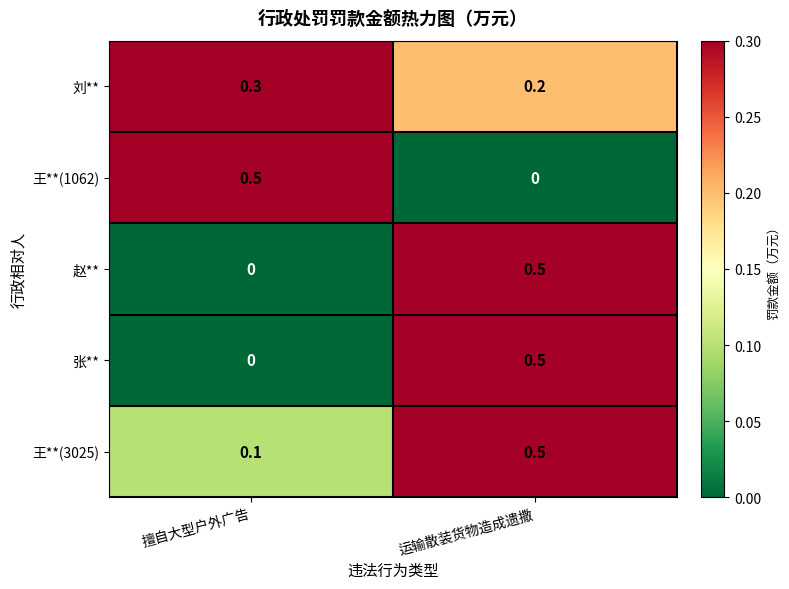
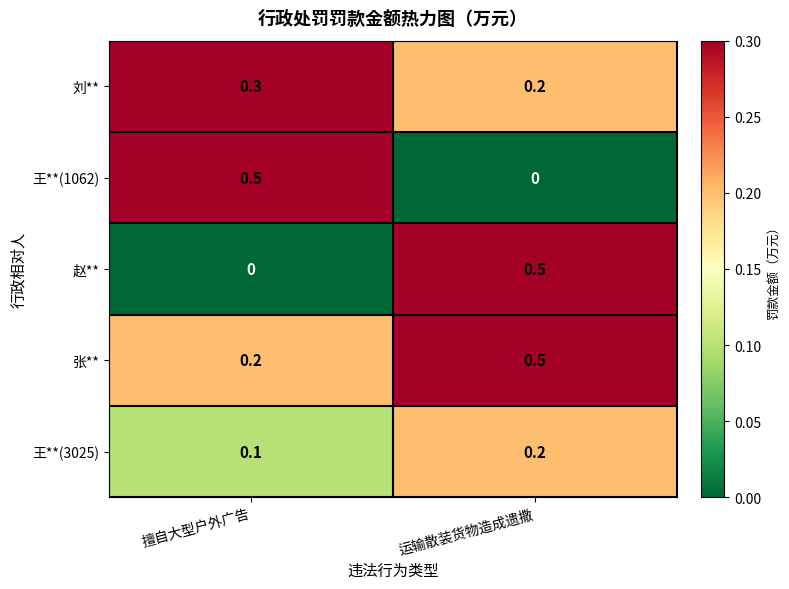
  {
    "刘**": {
      "擅自大型户外广告": 0.3,
      "运输散装货物造成遗撒": 0.2
    },
    "王**(1062)": {
      "擅自大型户外广告": 0.5,
      "运输散装货物造成遗撒": 0
    },
    "赵**": {
      "擅自大型户外广告": 0,
      "运输散装货物造成遗撒": 0.5
    },
    "张**": {
-     "擅自大型户外广告": 0,
+     "擅自大型户外广告": 0.2,
      "运输散装货物造成遗撒": 0.5
    },
    "王**(3025)": {
      "擅自大型户外广告": 0.1,
-     "运输散装货物造成遗撒": 0.5
+     "运输散装货物造成遗撒": 0.2
    }
  }
